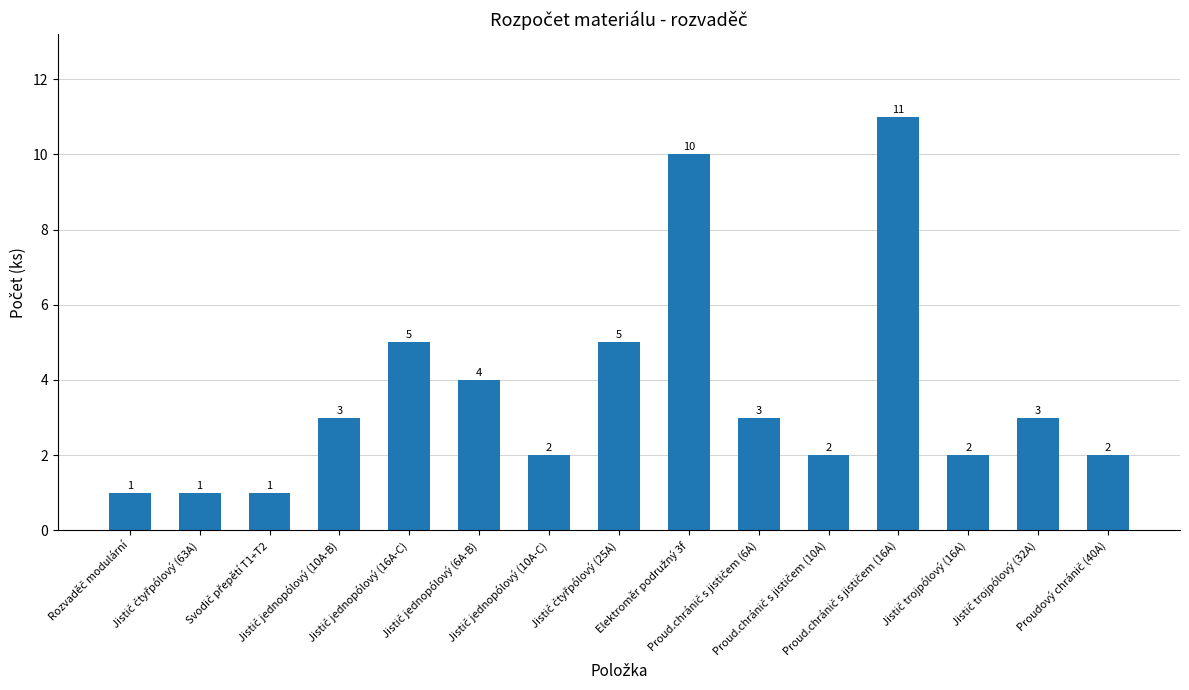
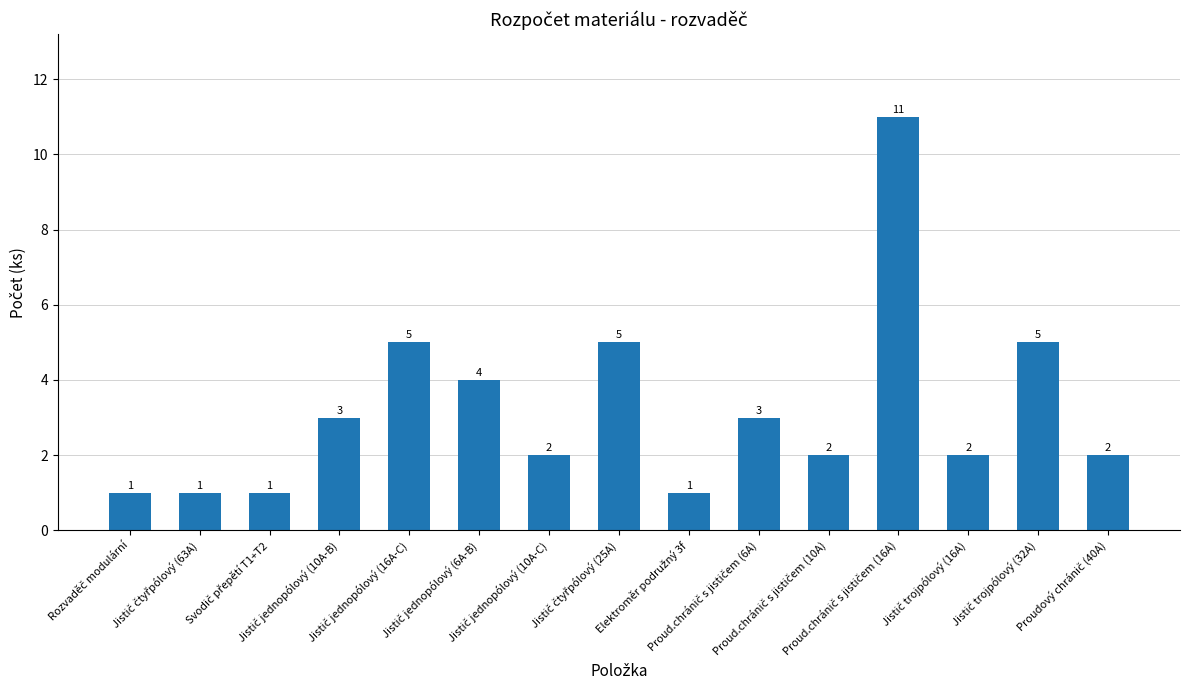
  {
    "Rozvaděč modulární": 1,
    "Jistič čtyřpólový (63A)": 1,
    "Svodič přepětí T1+T2": 1,
    "Jistič jednopólový (10A-B)": 3,
    "Jistič jednopólový (16A-C)": 5,
    "Jistič jednopólový (6A-B)": 4,
    "Jistič jednopólový (10A-C)": 2,
    "Jistič čtyřpólový (25A)": 5,
-   "Elektroměr podružný 3f": 10,
+   "Elektroměr podružný 3f": 1,
    "Proud.chránič s jističem (6A)": 3,
    "Proud.chránič s jističem (10A)": 2,
    "Proud.chránič s jističem (16A)": 11,
    "Jistič trojpólový (16A)": 2,
-   "Jistič trojpólový (32A)": 3,
+   "Jistič trojpólový (32A)": 5,
    "Proudový chránič (40A)": 2
  }
